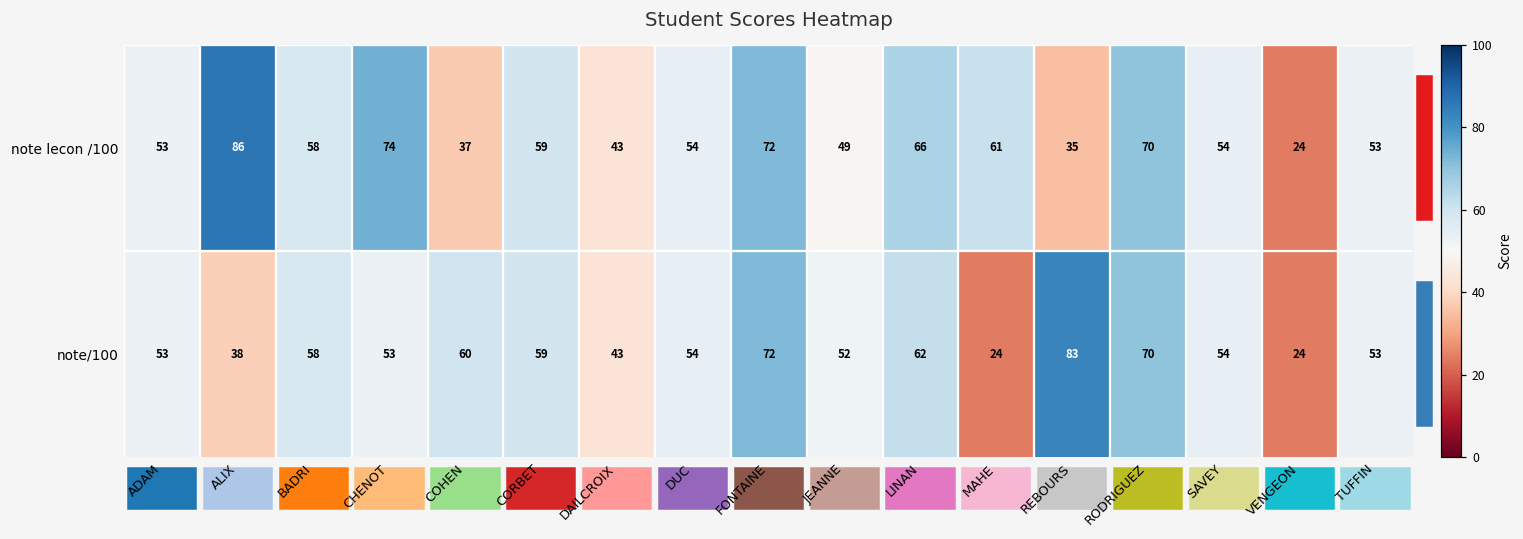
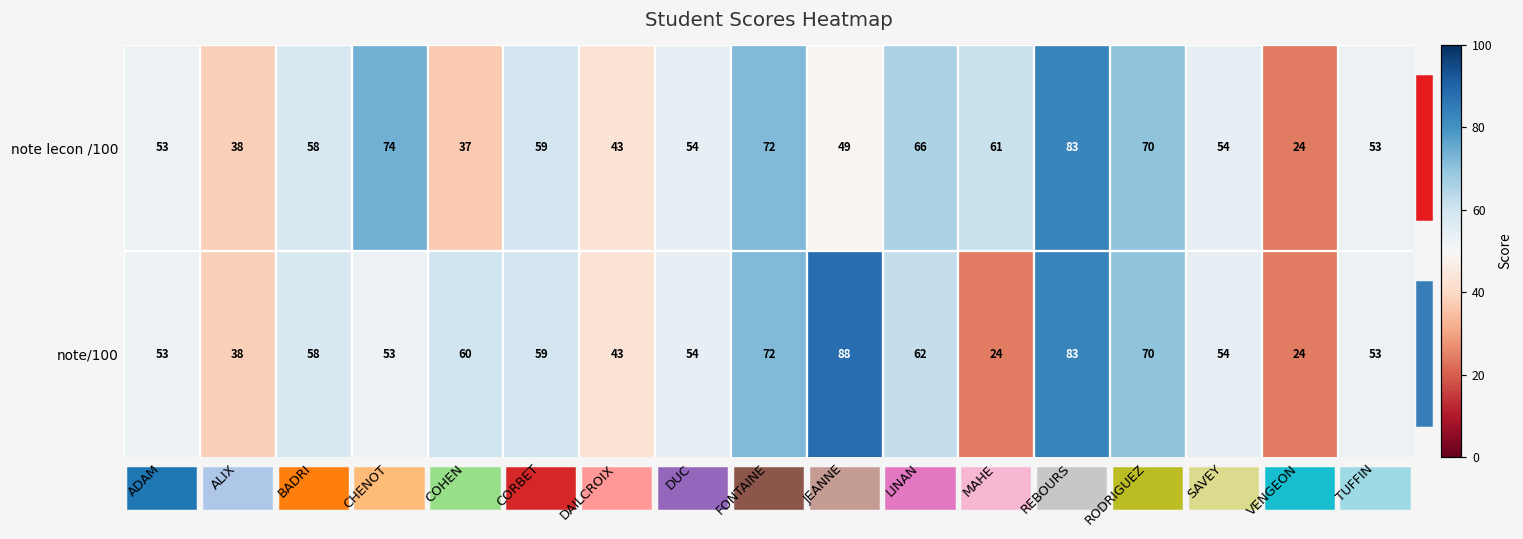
  {
    "note lecon /100": {
      "ADAM": 53,
-     "ALIX": 86,
+     "ALIX": 38,
      "BADRI": 58,
      "CHENOT": 74,
      "COHEN": 37,
      "CORBET": 59,
      "DAILCROIX": 43,
      "DUC": 54,
      "FONTAINE": 72,
      "JEANNE": 49,
      "LINAN": 66,
      "MAHE": 61,
-     "REBOURS": 35,
+     "REBOURS": 83,
      "RODRIGUEZ": 70,
      "SAVEY": 54,
      "VENGEON": 24,
      "TUFFIN": 53
    },
    "note/100": {
      "ADAM": 53,
      "ALIX": 38,
      "BADRI": 58,
      "CHENOT": 53,
      "COHEN": 60,
      "CORBET": 59,
      "DAILCROIX": 43,
      "DUC": 54,
      "FONTAINE": 72,
-     "JEANNE": 52,
+     "JEANNE": 88,
      "LINAN": 62,
      "MAHE": 24,
      "REBOURS": 83,
      "RODRIGUEZ": 70,
      "SAVEY": 54,
      "VENGEON": 24,
      "TUFFIN": 53
    }
  }
